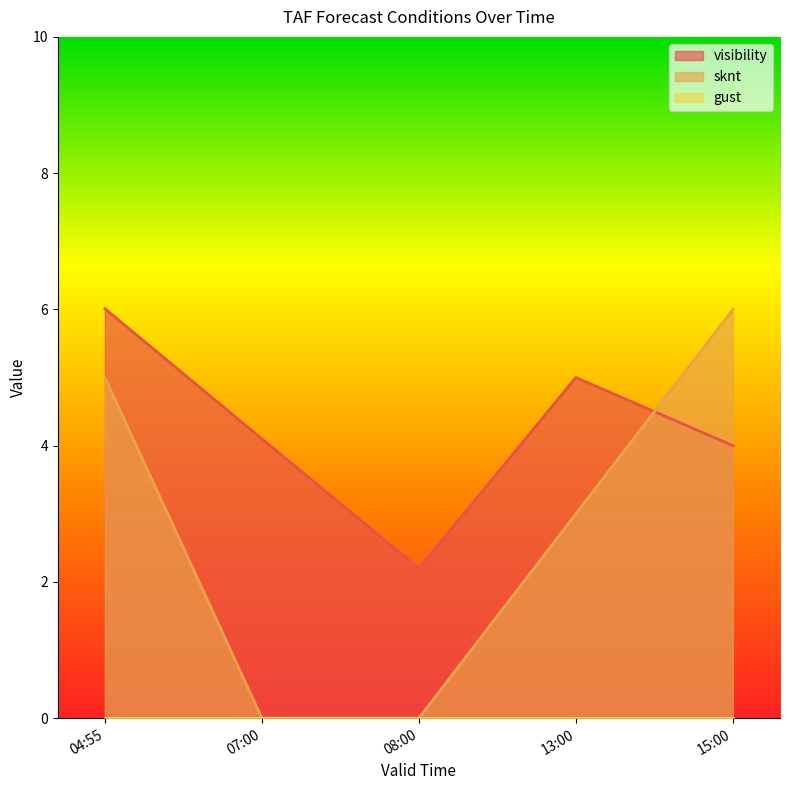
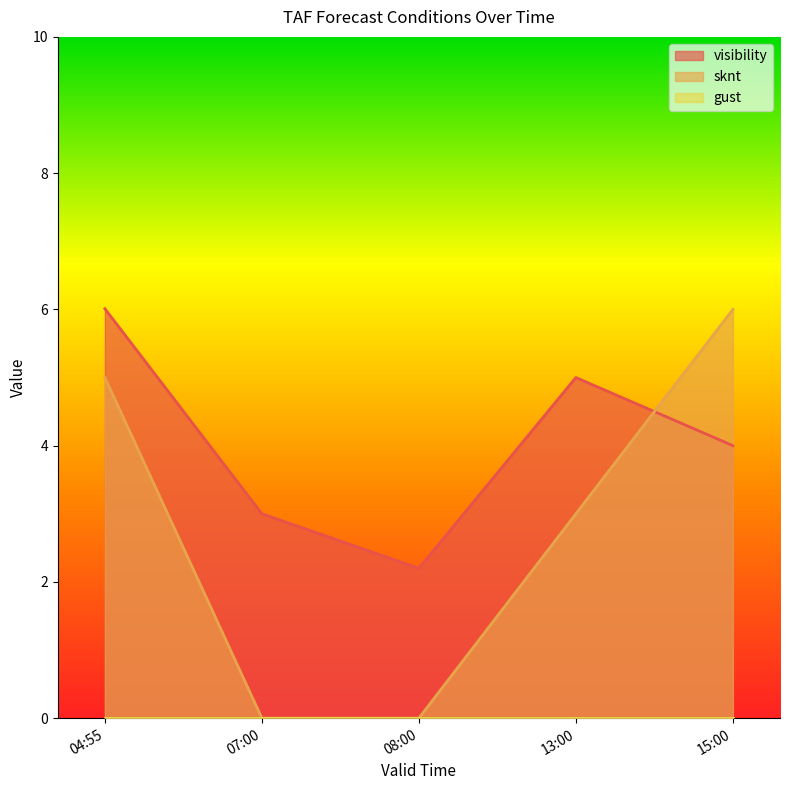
  {
    "visibility": {
      "04:55": 6.0,
-     "07:00": 4.1,
+     "07:00": 3.0,
      "08:00": 2.2,
      "13:00": 5.0,
      "15:00": 4.0
    }
  }
